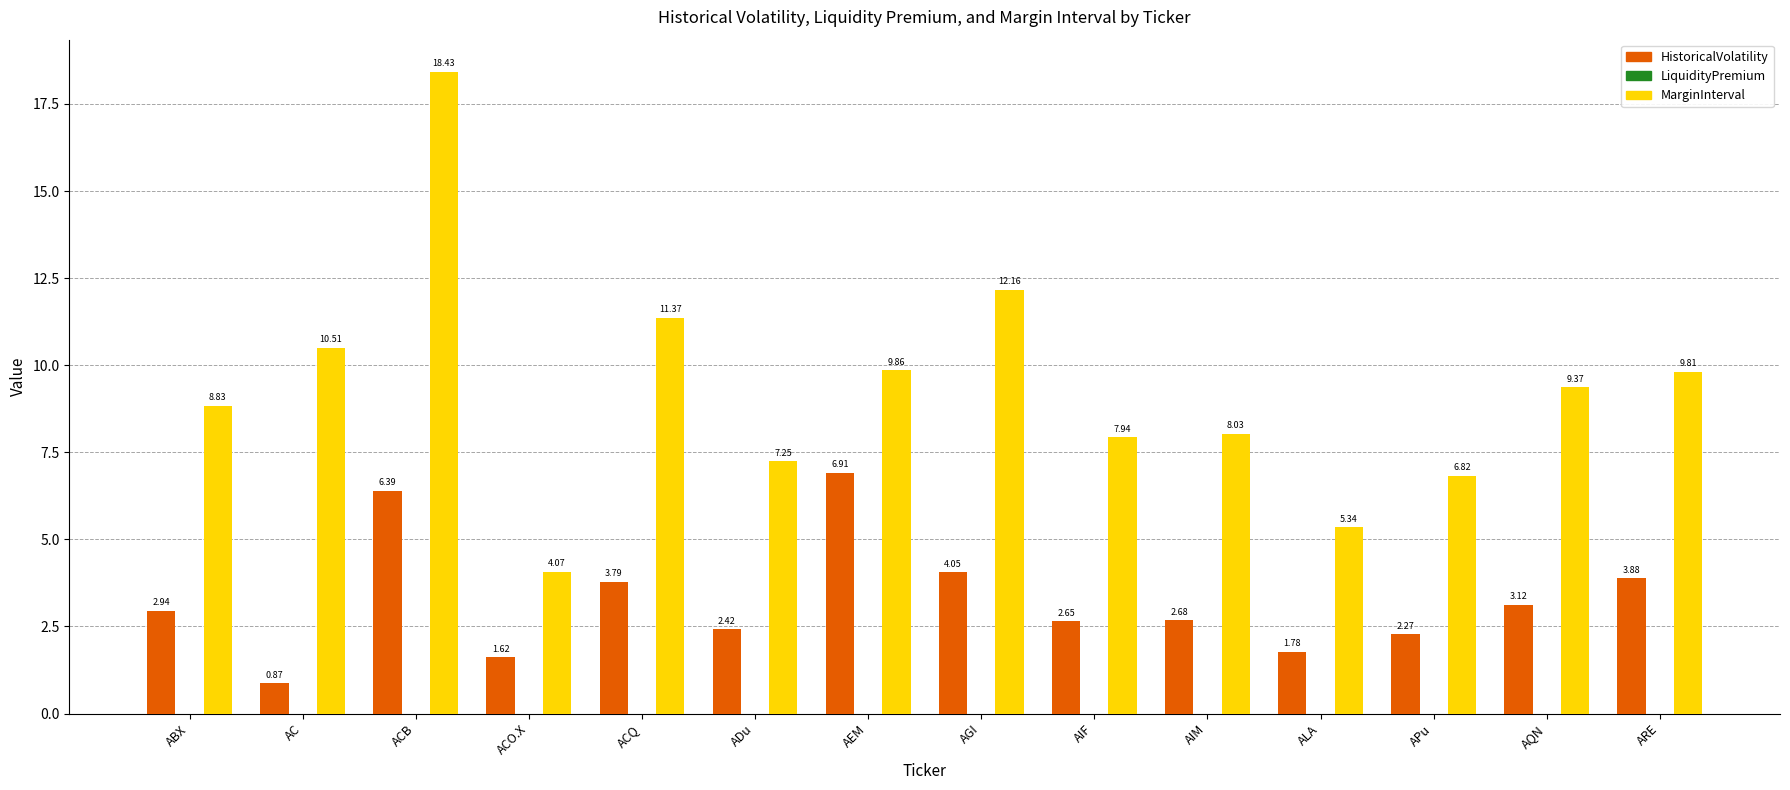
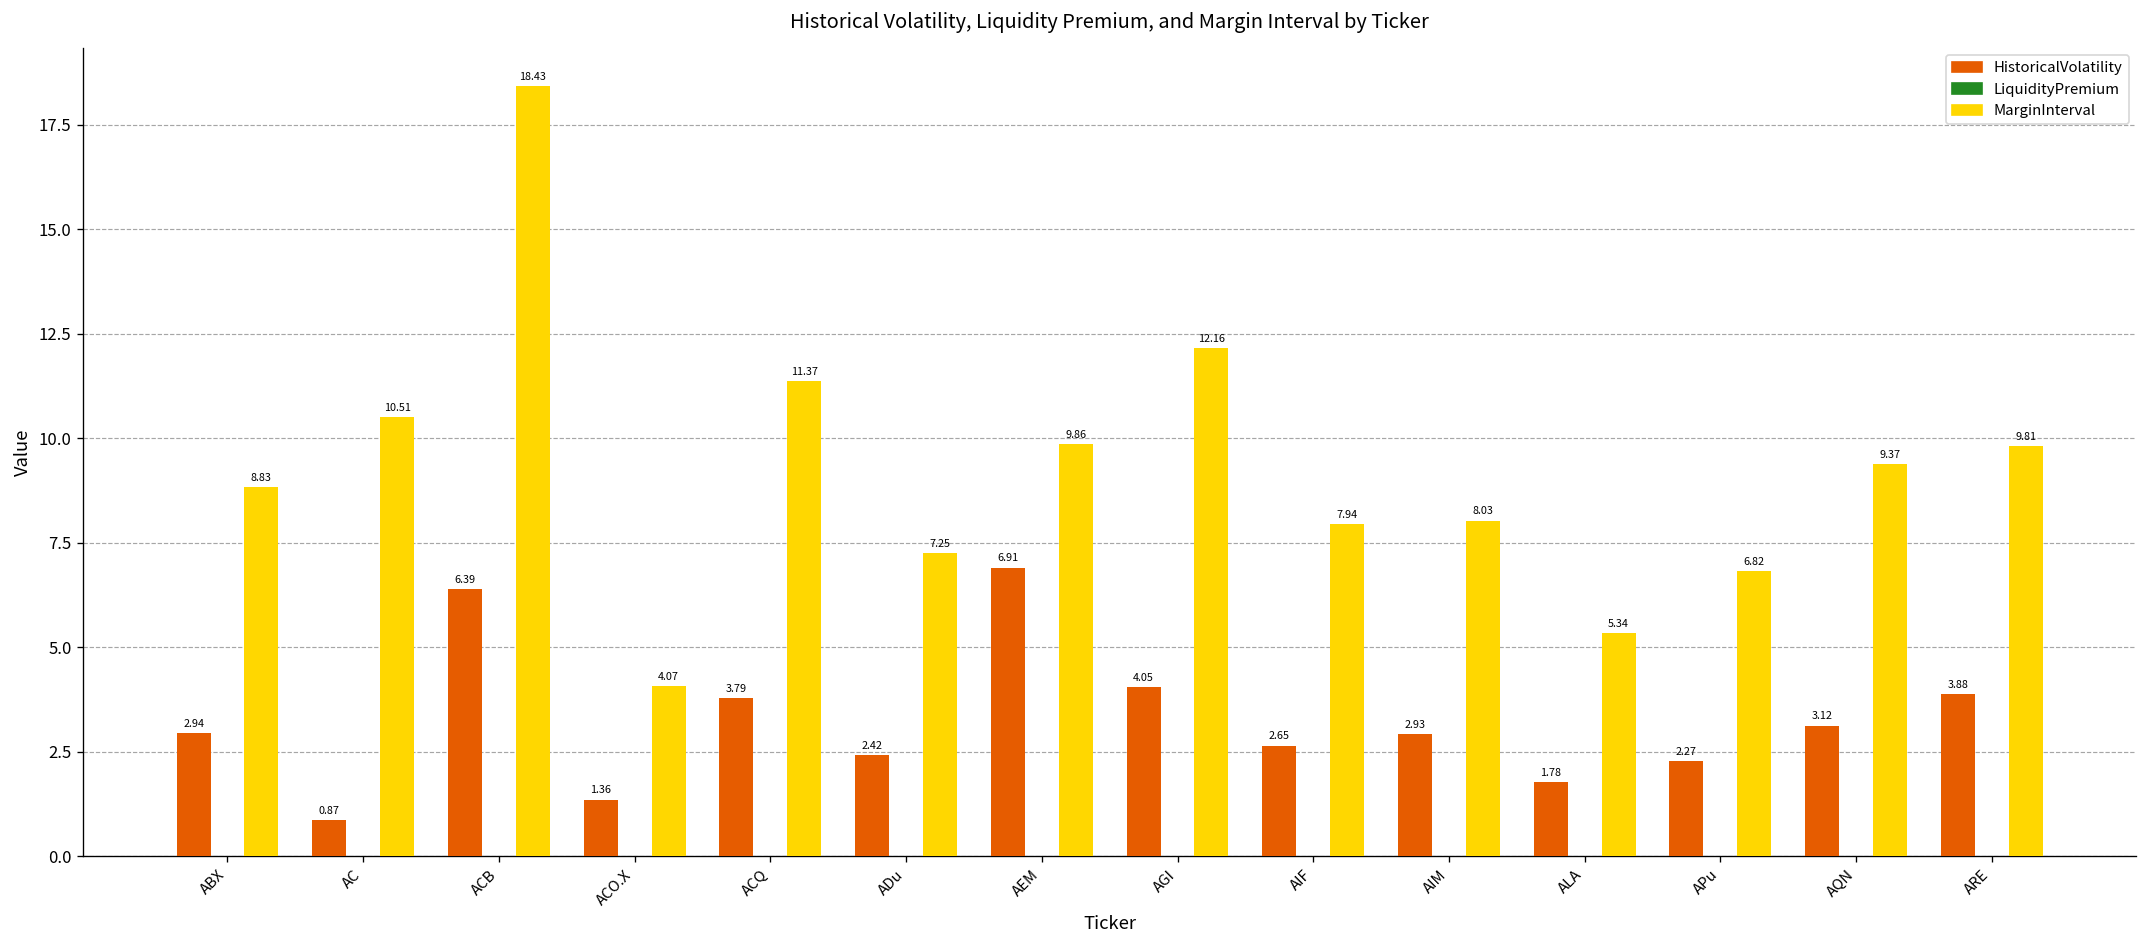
  {
    "HistoricalVolatility": {
      "ABX": 2.94,
      "AC": 0.87,
      "ACB": 6.39,
-     "ACO.X": 1.62,
+     "ACO.X": 1.36,
      "ACQ": 3.79,
      "ADu": 2.42,
      "AEM": 6.91,
      "AGI": 4.05,
      "AIF": 2.65,
-     "AIM": 2.68,
+     "AIM": 2.93,
      "ALA": 1.78,
      "APu": 2.27,
      "AQN": 3.12,
      "ARE": 3.88
    },
    "LiquidityPremium": {
      "ABX": 0.0,
      "AC": 0.0,
      "ACB": 0.0,
      "ACO.X": 0.0,
      "ACQ": 0.0,
      "ADu": 0.0,
      "AEM": 0.0,
      "AGI": 0.0,
      "AIF": 0.0,
      "AIM": 0.0,
      "ALA": 0.0,
      "APu": 0.0,
      "AQN": 0.0,
      "ARE": 0.0
    },
    "MarginInterval": {
      "ABX": 8.83,
      "AC": 10.51,
      "ACB": 18.43,
      "ACO.X": 4.07,
      "ACQ": 11.37,
      "ADu": 7.25,
      "AEM": 9.86,
      "AGI": 12.16,
      "AIF": 7.94,
      "AIM": 8.03,
      "ALA": 5.34,
      "APu": 6.82,
      "AQN": 9.37,
      "ARE": 9.81
    }
  }
